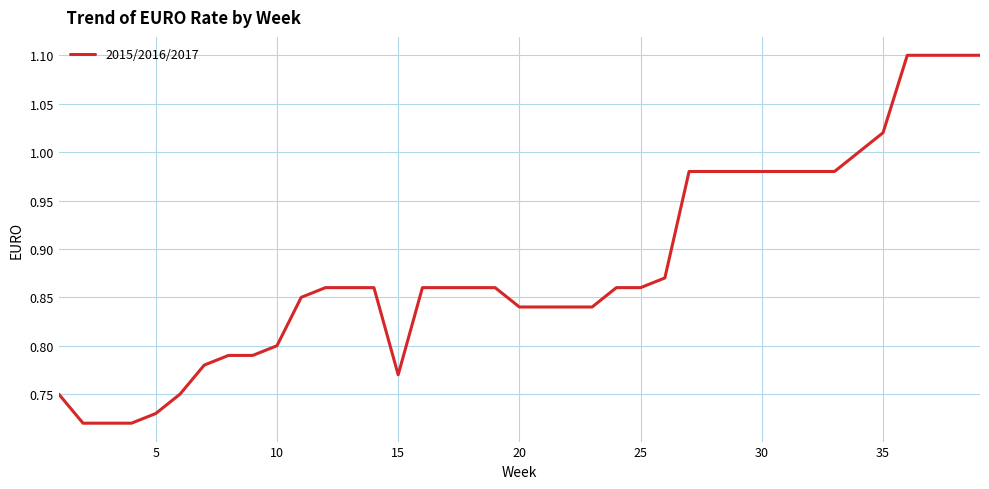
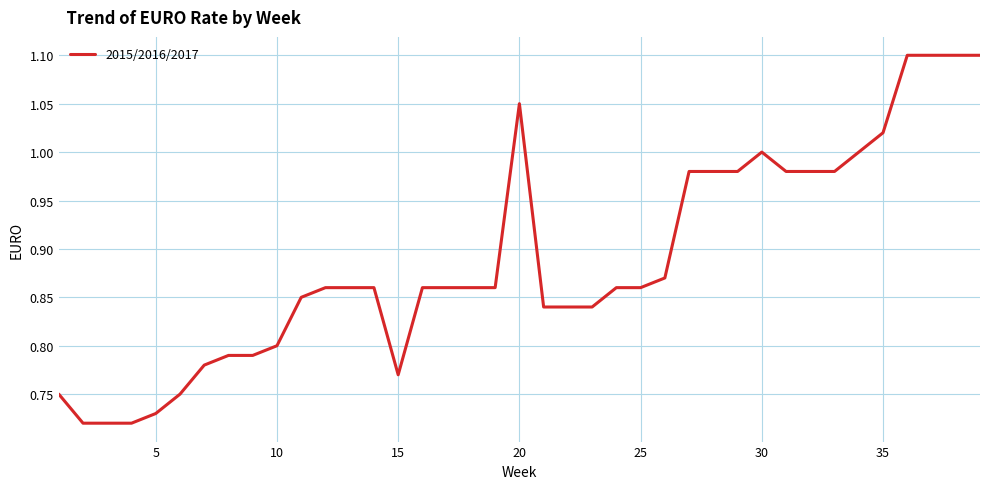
  {
    "5": 0.73,
    "10": 0.80,
    "15": 0.77,
-   "20": 0.84,
+   "20": 1.05,
    "25": 0.86,
-   "30": 0.98,
+   "30": 1.00,
    "35": 1.02
  }
